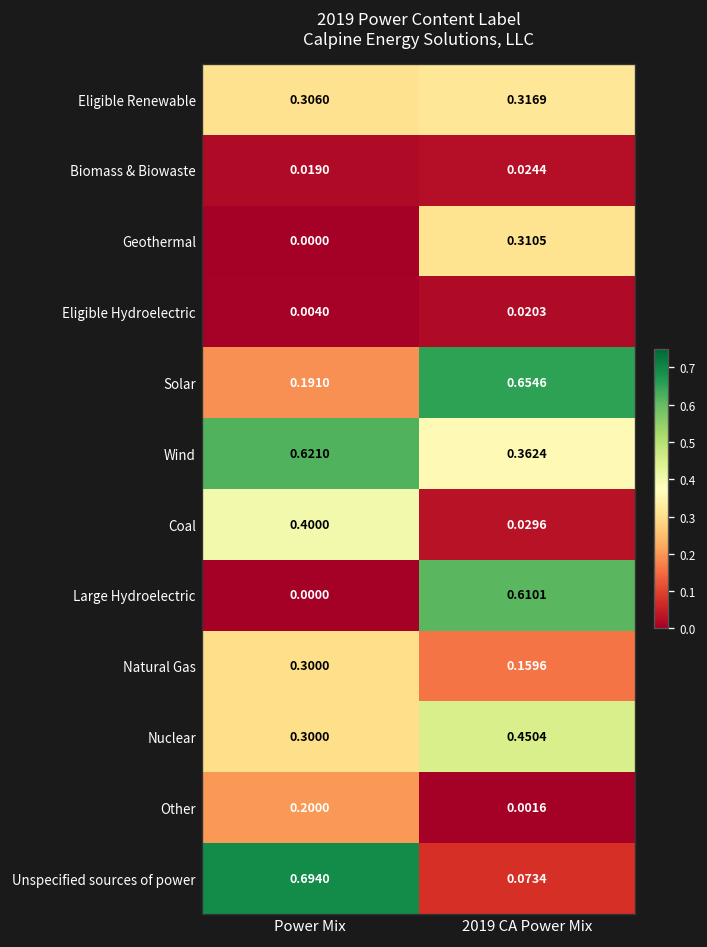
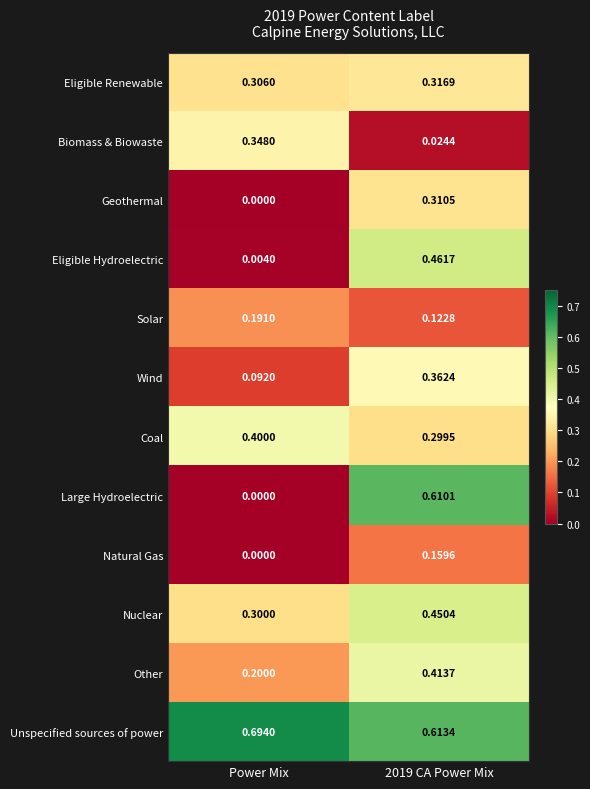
  {
    "Eligible Renewable": {
      "Power Mix": 0.3060,
      "2019 CA Power Mix": 0.3169
    },
    "Biomass & Biowaste": {
-     "Power Mix": 0.0190,
+     "Power Mix": 0.3480,
      "2019 CA Power Mix": 0.0244
    },
    "Geothermal": {
      "Power Mix": 0.0000,
      "2019 CA Power Mix": 0.3105
    },
    "Eligible Hydroelectric": {
      "Power Mix": 0.0040,
-     "2019 CA Power Mix": 0.0203
+     "2019 CA Power Mix": 0.4617
    },
    "Solar": {
      "Power Mix": 0.1910,
-     "2019 CA Power Mix": 0.6546
+     "2019 CA Power Mix": 0.1228
    },
    "Wind": {
-     "Power Mix": 0.6210,
+     "Power Mix": 0.0920,
      "2019 CA Power Mix": 0.3624
    },
    "Coal": {
      "Power Mix": 0.4000,
-     "2019 CA Power Mix": 0.0296
+     "2019 CA Power Mix": 0.2995
    },
    "Large Hydroelectric": {
      "Power Mix": 0.0000,
      "2019 CA Power Mix": 0.6101
    },
    "Natural Gas": {
-     "Power Mix": 0.3000,
+     "Power Mix": 0.0000,
      "2019 CA Power Mix": 0.1596
    },
    "Nuclear": {
      "Power Mix": 0.3000,
      "2019 CA Power Mix": 0.4504
    },
    "Other": {
      "Power Mix": 0.2000,
-     "2019 CA Power Mix": 0.0016
+     "2019 CA Power Mix": 0.4137
    },
    "Unspecified sources of power": {
      "Power Mix": 0.6940,
-     "2019 CA Power Mix": 0.0734
+     "2019 CA Power Mix": 0.6134
    }
  }
